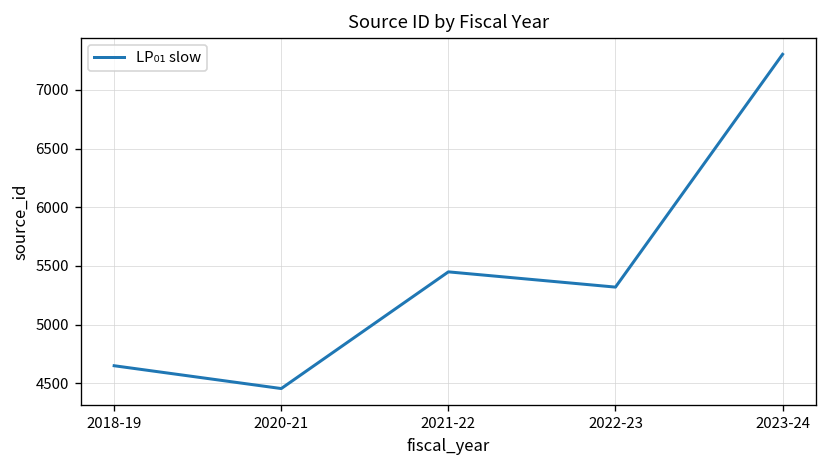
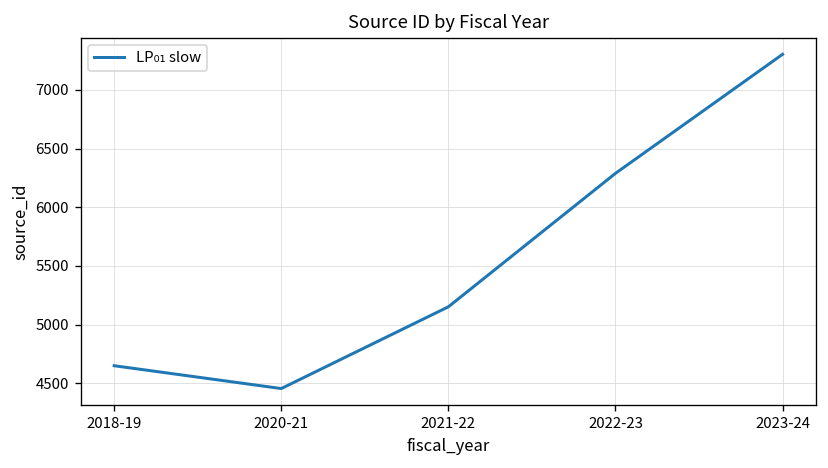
  {
    "2018-19": 4600,
    "2020-21": 4500,
-   "2021-22": 5400,
-   "2022-23": 5300,
+   "2021-22": 5200,
+   "2022-23": 6300,
    "2023-24": 7300
  }
